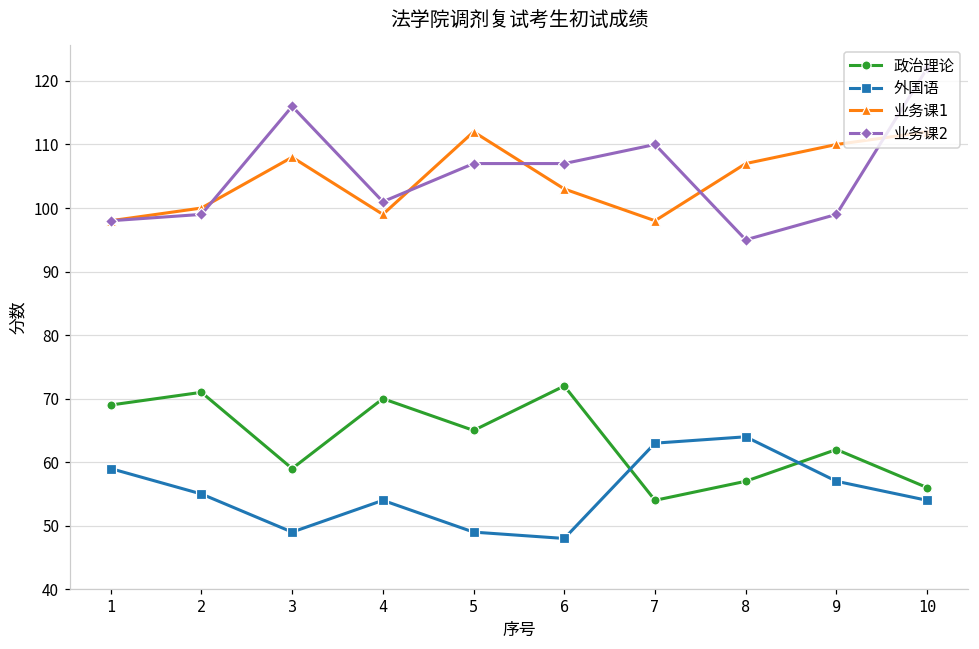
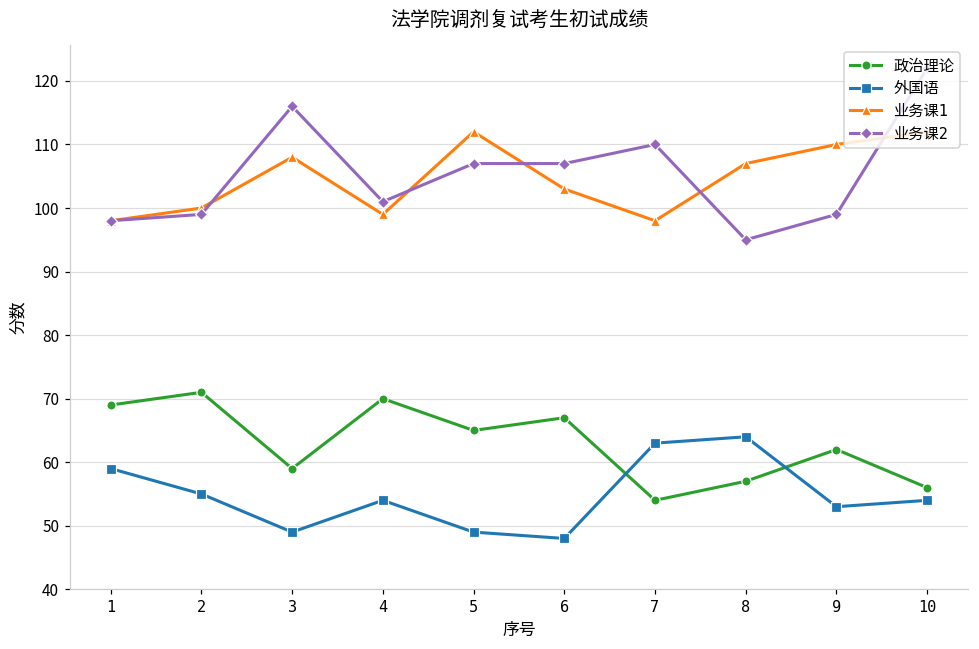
  {
    "政治理论": {
      "1": 69,
      "2": 71,
      "3": 59,
      "4": 70,
      "5": 65,
-     "6": 72,
+     "6": 67,
      "7": 54,
      "8": 57,
      "9": 62,
      "10": 56
    },
    "外国语": {
      "1": 59,
      "2": 55,
      "3": 49,
      "4": 54,
      "5": 49,
      "6": 48,
      "7": 63,
      "8": 64,
-     "9": 57,
+     "9": 53,
      "10": 54
    },
    "业务课1": {
      "2": 100,
      "3": 108,
      "4": 99,
      "5": 112,
      "6": 103,
      "7": 98,
      "8": 107,
      "9": 110
    },
    "业务课2": {
      "2": 99,
      "3": 116,
      "4": 101,
      "5": 107,
      "6": 107,
      "7": 110,
      "8": 95,
      "9": 99
    }
  }
